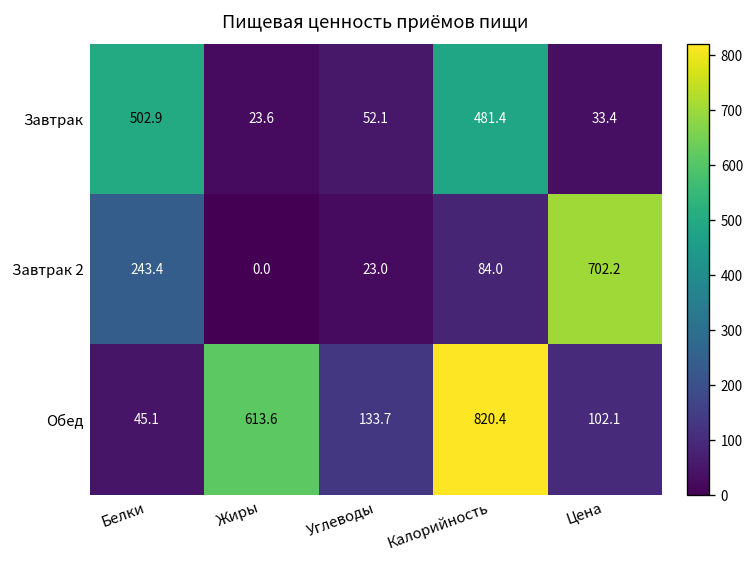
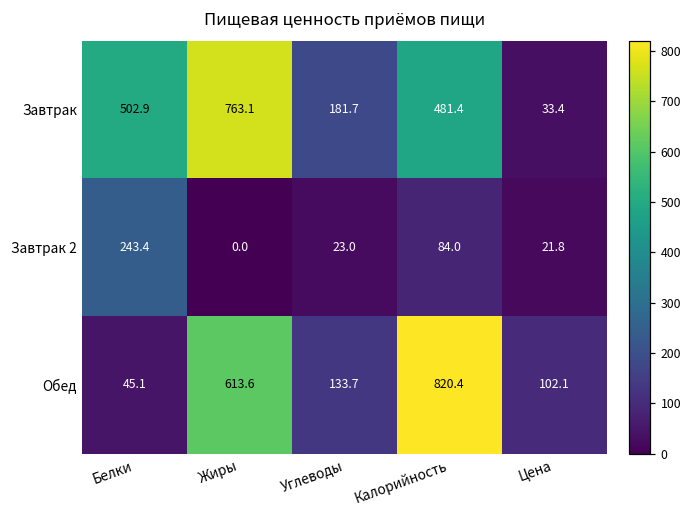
  {
    "Завтрак": {
      "Белки": 502.9,
-     "Жиры": 23.6,
-     "Углеводы": 52.1,
+     "Жиры": 763.1,
+     "Углеводы": 181.7,
      "Калорийность": 481.4,
      "Цена": 33.4
    },
    "Завтрак 2": {
      "Белки": 243.4,
      "Жиры": 0.0,
      "Углеводы": 23.0,
      "Калорийность": 84.0,
-     "Цена": 702.2
+     "Цена": 21.8
    },
    "Обед": {
      "Белки": 45.1,
      "Жиры": 613.6,
      "Углеводы": 133.7,
      "Калорийность": 820.4,
      "Цена": 102.1
    }
  }
